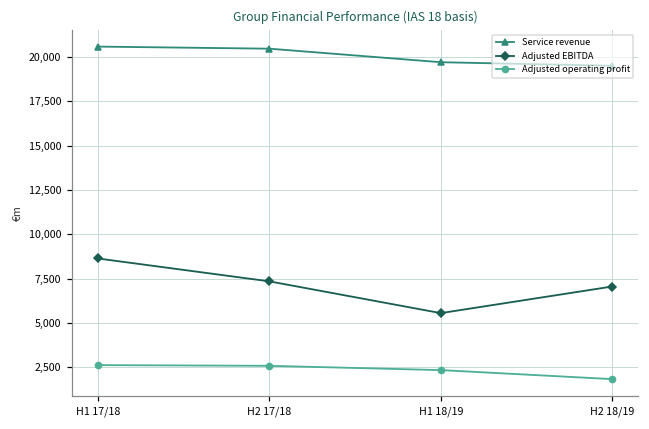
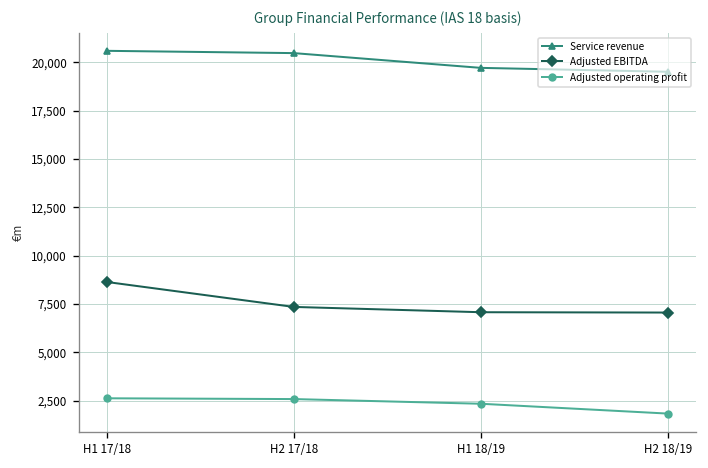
  {
    "Adjusted EBITDA": {
      "H1 17/18": "8,600",
      "H2 17/18": "7,400",
-     "H1 18/19": "5,600",
+     "H1 18/19": "7,100",
      "H2 18/19": "7,100"
    }
  }
